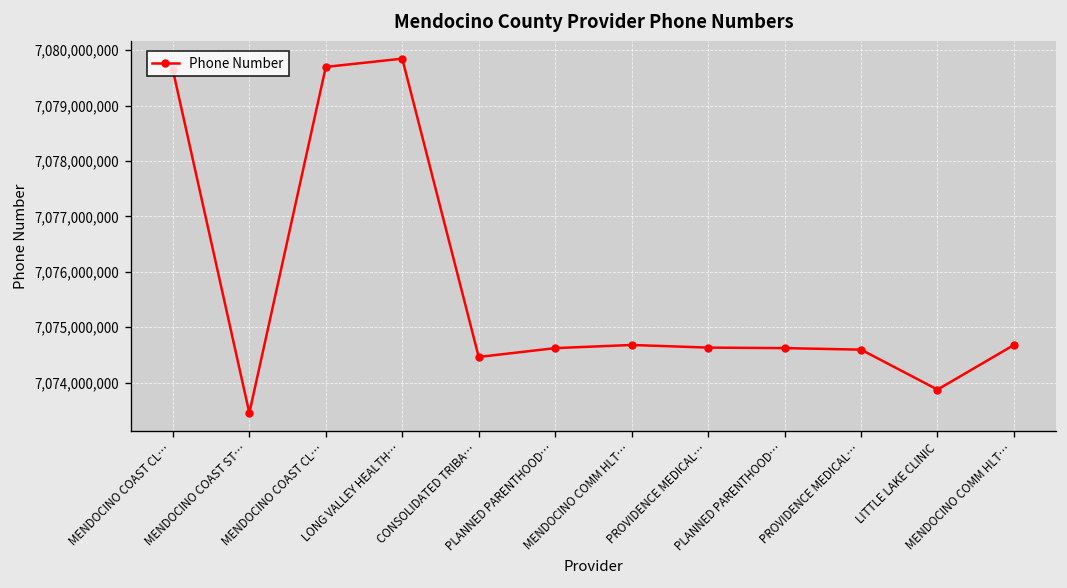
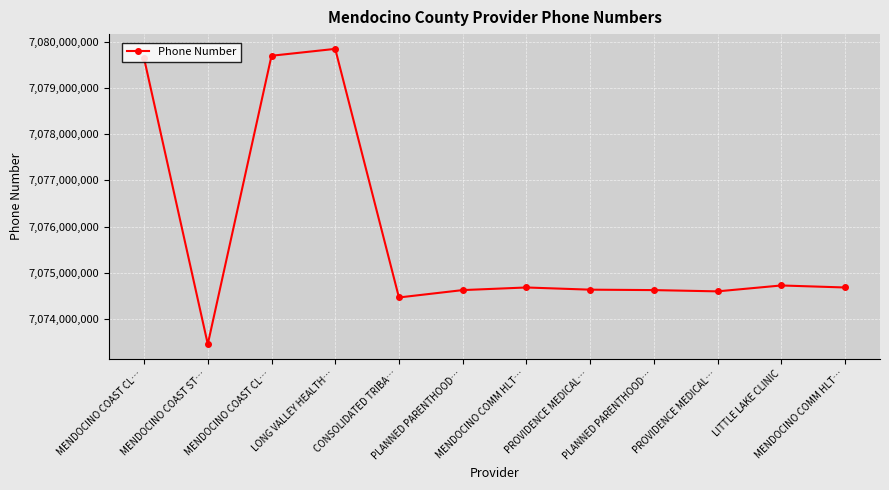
  {
    "MENDOCINO COAST ST…": "7,073,500,000",
    "LONG VALLEY HEALTH…": "7,079,800,000",
    "CONSOLIDATED TRIBA…": "7,074,500,000",
-   "LITTLE LAKE CLINIC": "7,073,900,000"
+   "LITTLE LAKE CLINIC": "7,074,700,000"
  }
